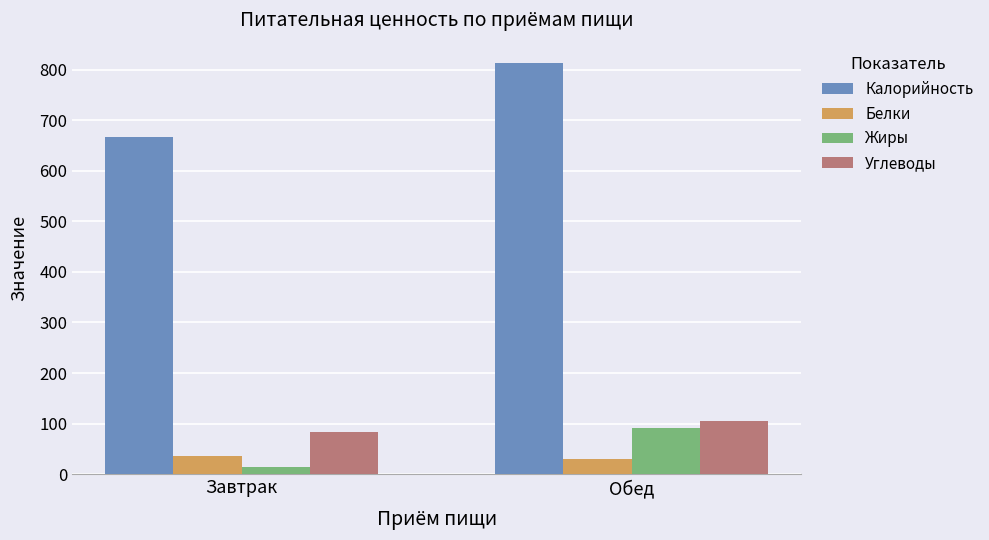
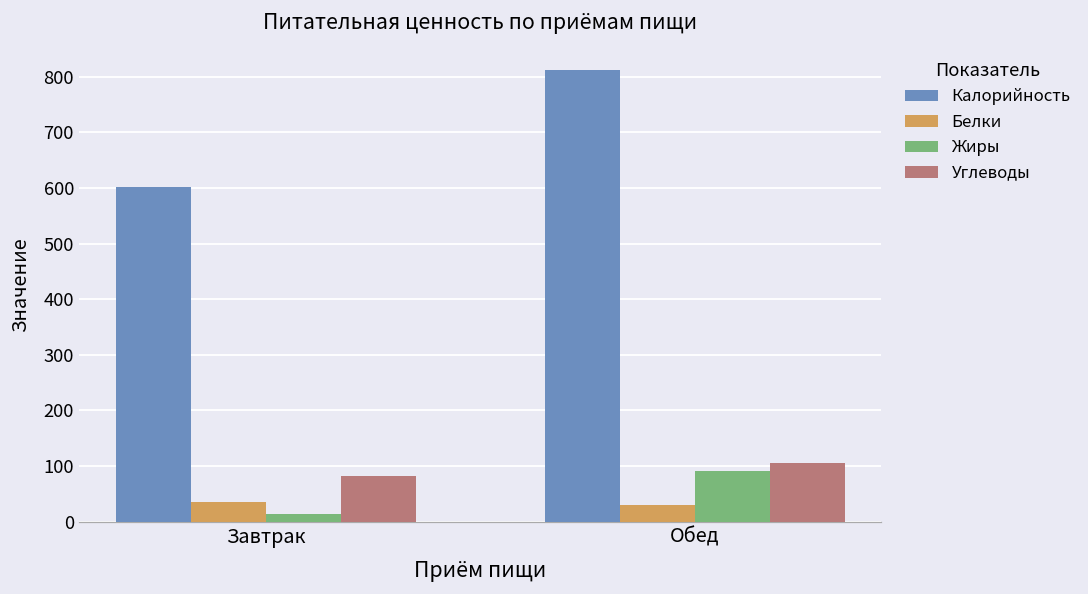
  {
    "Калорийность": {
-     "Завтрак": 670,
+     "Завтрак": 600,
      "Обед": 810
    },
    "Жиры": {
      "Завтрак": 10,
      "Обед": 90
    }
  }
